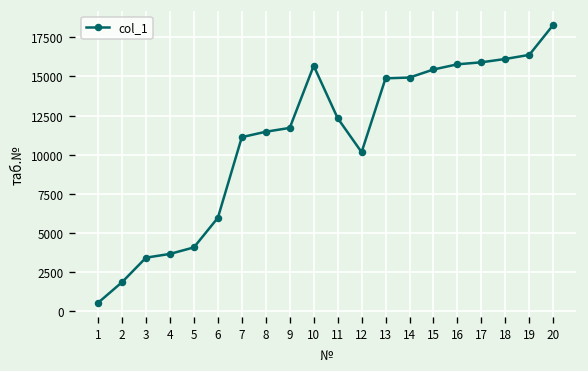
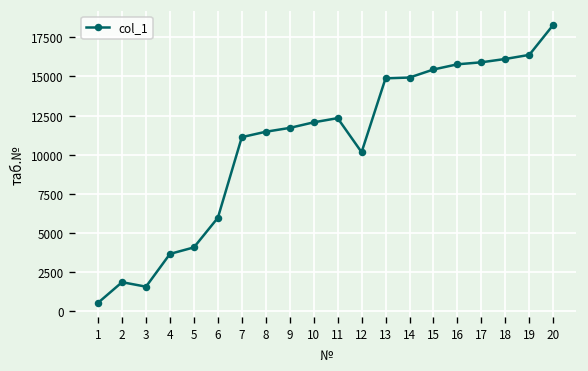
  {
    "1": 600,
    "2": 1900,
-   "3": 3400,
+   "3": 1600,
    "4": 3700,
    "5": 4100,
    "6": 6000,
    "7": 11100,
    "8": 11500,
    "9": 11700,
-   "10": 15700,
+   "10": 12100,
    "11": 12300,
    "12": 10200,
    "13": 14900,
    "14": 14900,
    "15": 15400,
    "16": 15800,
    "17": 15900,
    "18": 16100,
    "19": 16400,
    "20": 18300
  }
